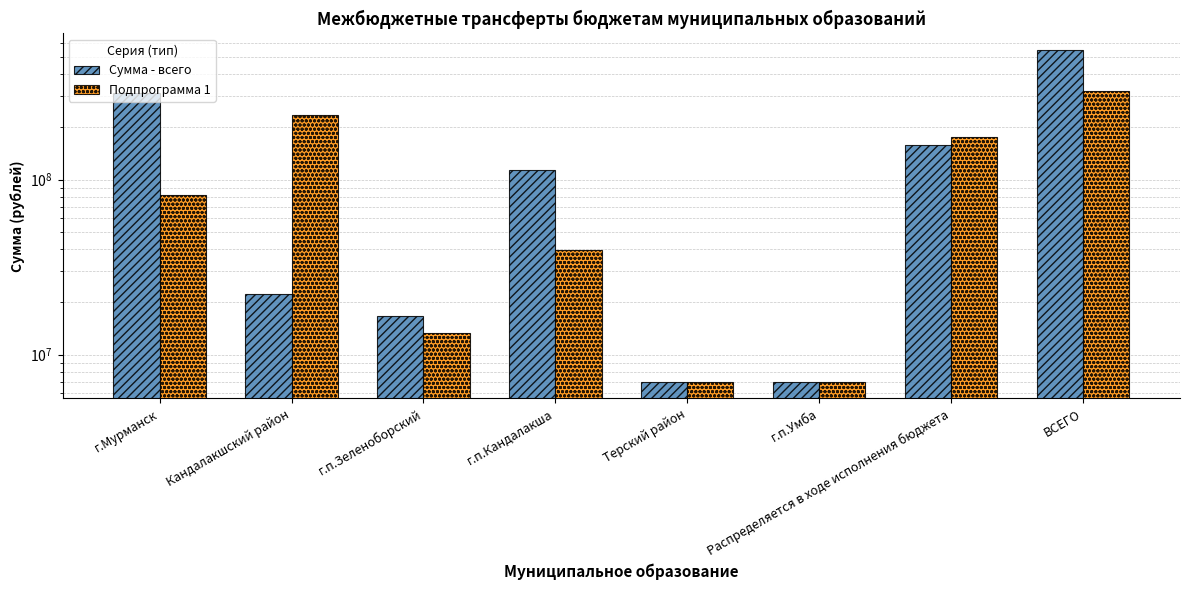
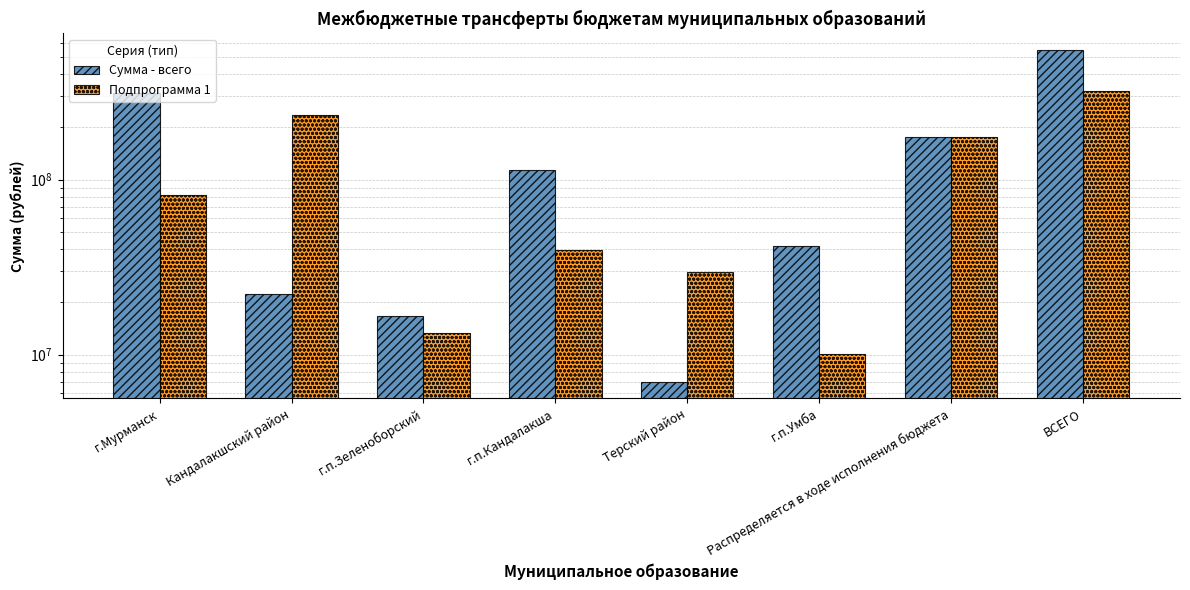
  {
    "Сумма - всего": {
      "Кандалакшский район": 22000000,
      "г.п.Зеленоборский": 17000000,
      "г.п.Кандалакша": 110000000,
      "Терский район": 7000000,
-     "г.п.Умба": 7000000,
-     "Распределяется в ходе исполнения бюджета": 160000000,
+     "г.п.Умба": 41000000,
+     "Распределяется в ходе исполнения бюджета": 180000000,
      "ВСЕГО": 550000000
    },
    "Подпрограмма 1": {
      "г.Мурманск": 80000000,
      "Кандалакшский район": 230000000,
      "г.п.Зеленоборский": 13000000,
      "г.п.Кандалакша": 40000000,
-     "Терский район": 7000000,
-     "г.п.Умба": 7000000,
+     "Терский район": 30000000,
+     "г.п.Умба": 10000000,
      "Распределяется в ходе исполнения бюджета": 180000000,
      "ВСЕГО": 320000000
    }
  }
